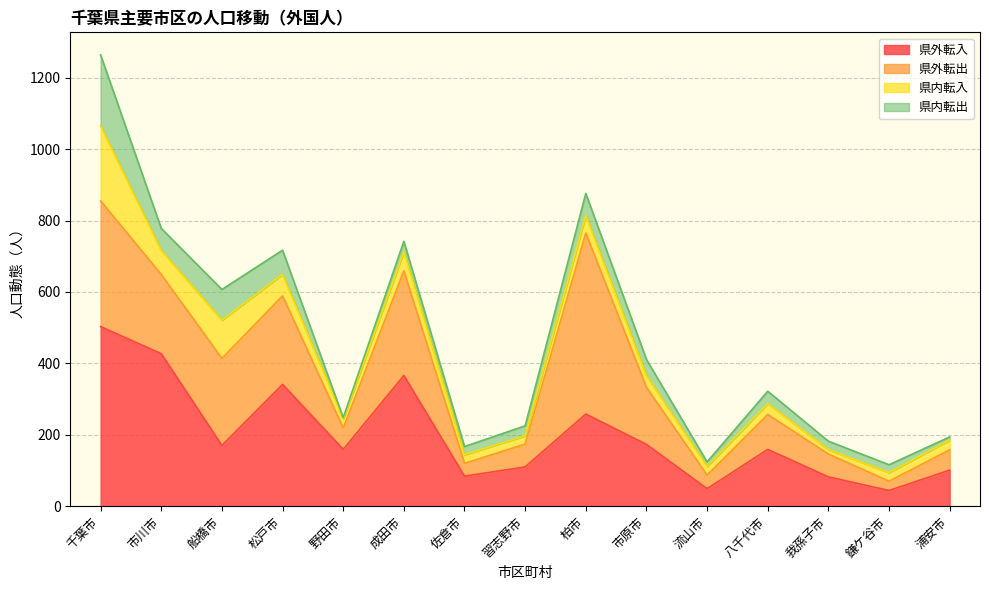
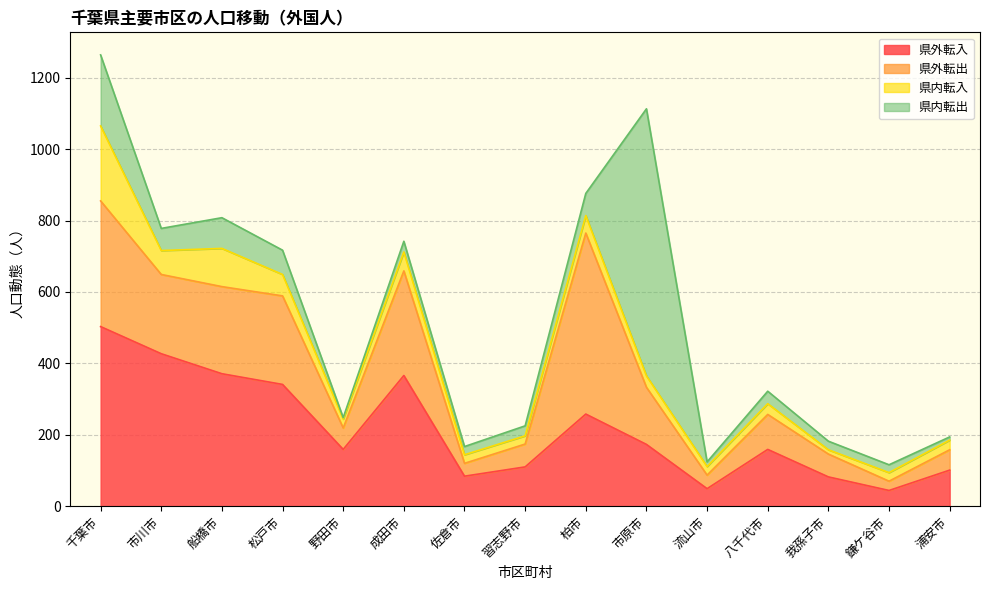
  {
    "県外転入": {
      "千葉市": 500,
      "市川市": 430,
-     "船橋市": 170,
+     "船橋市": 370,
      "松戸市": 340,
      "野田市": 160,
      "成田市": 370,
      "佐倉市": 80,
      "習志野市": 110,
      "柏市": 260,
      "市原市": 170,
      "流山市": 50,
      "八千代市": 160,
      "我孫子市": 80,
      "鎌ケ谷市": 40,
      "浦安市": 100
    },
    "県外転出": {
      "千葉市": 350,
      "市川市": 220,
      "船橋市": 240,
      "松戸市": 250,
      "野田市": 60,
      "成田市": 290,
      "佐倉市": 40,
      "習志野市": 60,
      "柏市": 510,
      "市原市": 160,
      "流山市": 40,
      "八千代市": 100,
      "我孫子市": 60,
      "鎌ケ谷市": 30,
      "浦安市": 60
    },
    "県内転入": {
      "千葉市": 210,
      "市川市": 70,
      "船橋市": 110,
      "松戸市": 60,
      "成田市": 50,
      "佐倉市": 20,
      "習志野市": 20,
      "柏市": 50,
      "市原市": 30,
      "流山市": 20,
      "八千代市": 30,
      "我孫子市": 10,
      "鎌ケ谷市": 20,
      "浦安市": 30
    },
    "県内転出": {
      "千葉市": 200,
      "市川市": 60,
      "船橋市": 90,
      "松戸市": 70,
      "成田市": 30,
      "佐倉市": 20,
      "習志野市": 30,
      "柏市": 60,
-     "市原市": 50,
+     "市原市": 750,
      "流山市": 10,
      "八千代市": 40,
      "我孫子市": 20,
      "鎌ケ谷市": 20,
      "浦安市": 10
    }
  }
